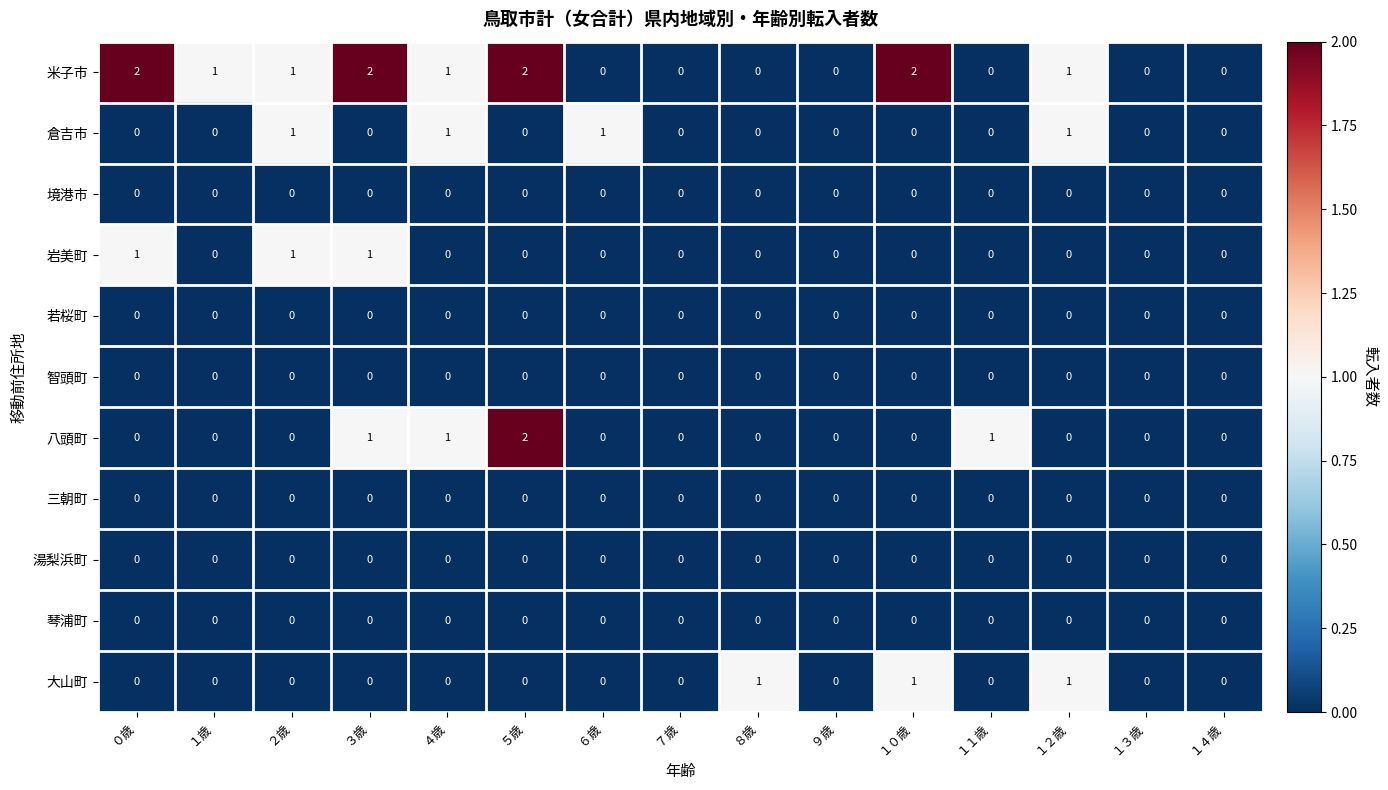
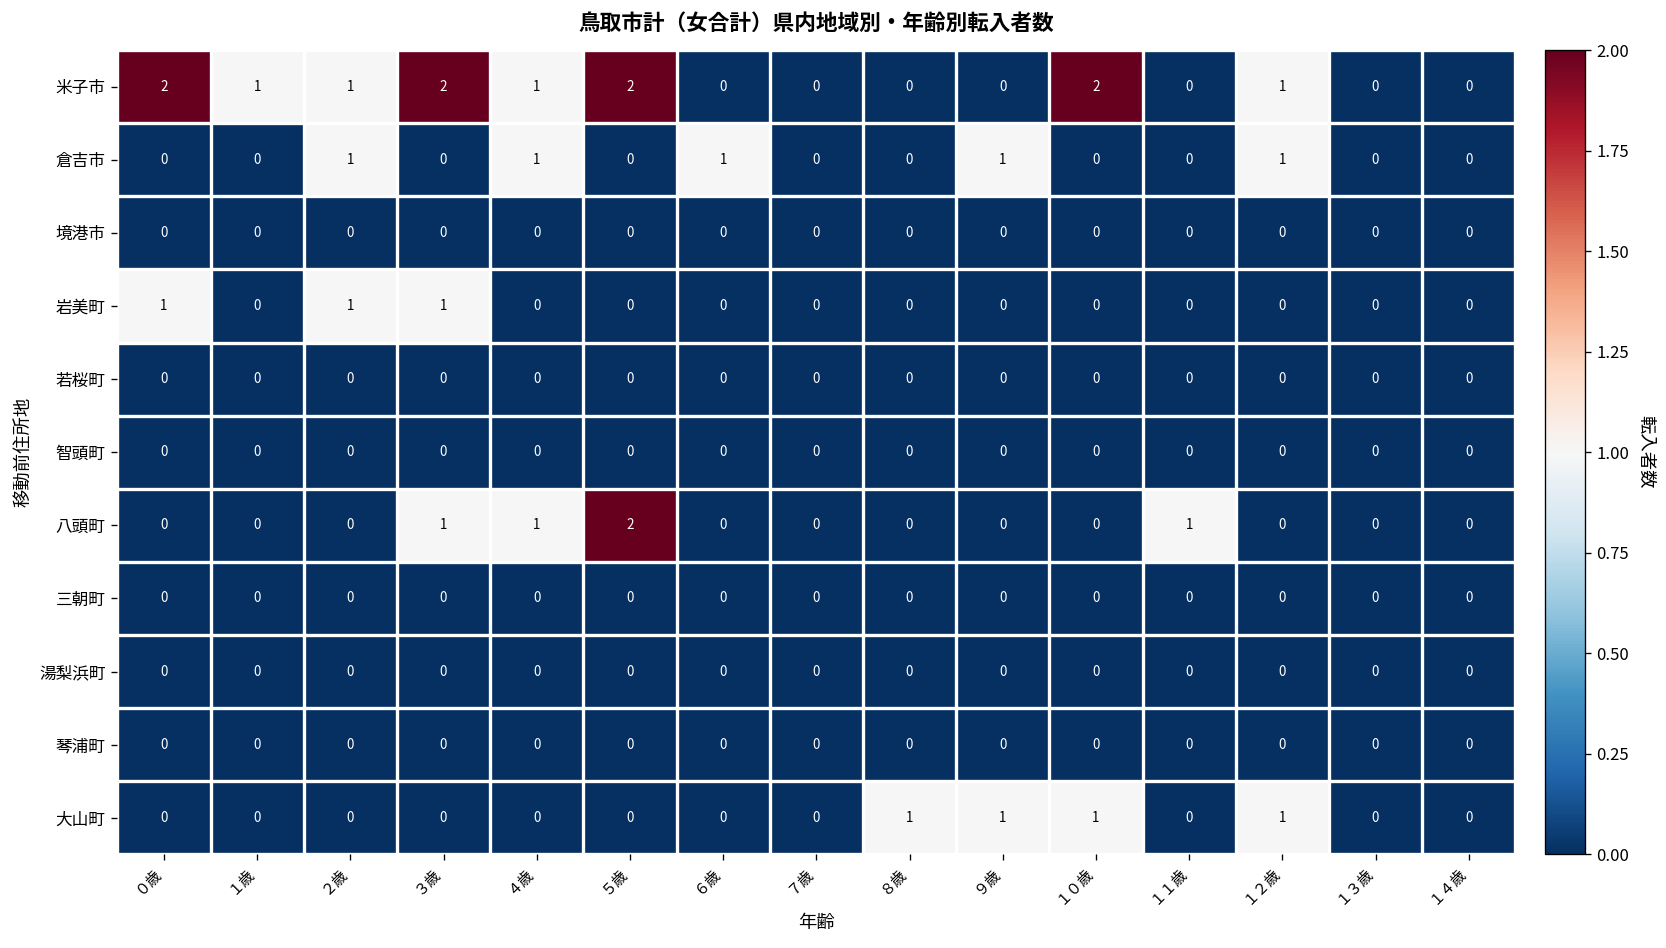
  {
    "米子市": {
      "０歳": 2,
      "１歳": 1,
      "２歳": 1,
      "３歳": 2,
      "４歳": 1,
      "５歳": 2,
      "６歳": 0,
      "７歳": 0,
      "８歳": 0,
      "９歳": 0,
      "１０歳": 2,
      "１１歳": 0,
      "１２歳": 1,
      "１３歳": 0,
      "１４歳": 0
    },
    "倉吉市": {
      "０歳": 0,
      "１歳": 0,
      "２歳": 1,
      "３歳": 0,
      "４歳": 1,
      "５歳": 0,
      "６歳": 1,
      "７歳": 0,
      "８歳": 0,
-     "９歳": 0,
+     "９歳": 1,
      "１０歳": 0,
      "１１歳": 0,
      "１２歳": 1,
      "１３歳": 0,
      "１４歳": 0
    },
    "境港市": {
      "０歳": 0,
      "１歳": 0,
      "２歳": 0,
      "３歳": 0,
      "４歳": 0,
      "５歳": 0,
      "６歳": 0,
      "７歳": 0,
      "８歳": 0,
      "９歳": 0,
      "１０歳": 0,
      "１１歳": 0,
      "１２歳": 0,
      "１３歳": 0,
      "１４歳": 0
    },
    "岩美町": {
      "０歳": 1,
      "１歳": 0,
      "２歳": 1,
      "３歳": 1,
      "４歳": 0,
      "５歳": 0,
      "６歳": 0,
      "７歳": 0,
      "８歳": 0,
      "９歳": 0,
      "１０歳": 0,
      "１１歳": 0,
      "１２歳": 0,
      "１３歳": 0,
      "１４歳": 0
    },
    "若桜町": {
      "０歳": 0,
      "１歳": 0,
      "２歳": 0,
      "３歳": 0,
      "４歳": 0,
      "５歳": 0,
      "６歳": 0,
      "７歳": 0,
      "８歳": 0,
      "９歳": 0,
      "１０歳": 0,
      "１１歳": 0,
      "１２歳": 0,
      "１３歳": 0,
      "１４歳": 0
    },
    "智頭町": {
      "０歳": 0,
      "１歳": 0,
      "２歳": 0,
      "３歳": 0,
      "４歳": 0,
      "５歳": 0,
      "６歳": 0,
      "７歳": 0,
      "８歳": 0,
      "９歳": 0,
      "１０歳": 0,
      "１１歳": 0,
      "１２歳": 0,
      "１３歳": 0,
      "１４歳": 0
    },
    "八頭町": {
      "０歳": 0,
      "１歳": 0,
      "２歳": 0,
      "３歳": 1,
      "４歳": 1,
      "５歳": 2,
      "６歳": 0,
      "７歳": 0,
      "８歳": 0,
      "９歳": 0,
      "１０歳": 0,
      "１１歳": 1,
      "１２歳": 0,
      "１３歳": 0,
      "１４歳": 0
    },
    "三朝町": {
      "０歳": 0,
      "１歳": 0,
      "２歳": 0,
      "３歳": 0,
      "４歳": 0,
      "５歳": 0,
      "６歳": 0,
      "７歳": 0,
      "８歳": 0,
      "９歳": 0,
      "１０歳": 0,
      "１１歳": 0,
      "１２歳": 0,
      "１３歳": 0,
      "１４歳": 0
    },
    "湯梨浜町": {
      "０歳": 0,
      "１歳": 0,
      "２歳": 0,
      "３歳": 0,
      "４歳": 0,
      "５歳": 0,
      "６歳": 0,
      "７歳": 0,
      "８歳": 0,
      "９歳": 0,
      "１０歳": 0,
      "１１歳": 0,
      "１２歳": 0,
      "１３歳": 0,
      "１４歳": 0
    },
    "琴浦町": {
      "０歳": 0,
      "１歳": 0,
      "２歳": 0,
      "３歳": 0,
      "４歳": 0,
      "５歳": 0,
      "６歳": 0,
      "７歳": 0,
      "８歳": 0,
      "９歳": 0,
      "１０歳": 0,
      "１１歳": 0,
      "１２歳": 0,
      "１３歳": 0,
      "１４歳": 0
    },
    "大山町": {
      "０歳": 0,
      "１歳": 0,
      "２歳": 0,
      "３歳": 0,
      "４歳": 0,
      "５歳": 0,
      "６歳": 0,
      "７歳": 0,
      "８歳": 1,
-     "９歳": 0,
+     "９歳": 1,
      "１０歳": 1,
      "１１歳": 0,
      "１２歳": 1,
      "１３歳": 0,
      "１４歳": 0
    }
  }
